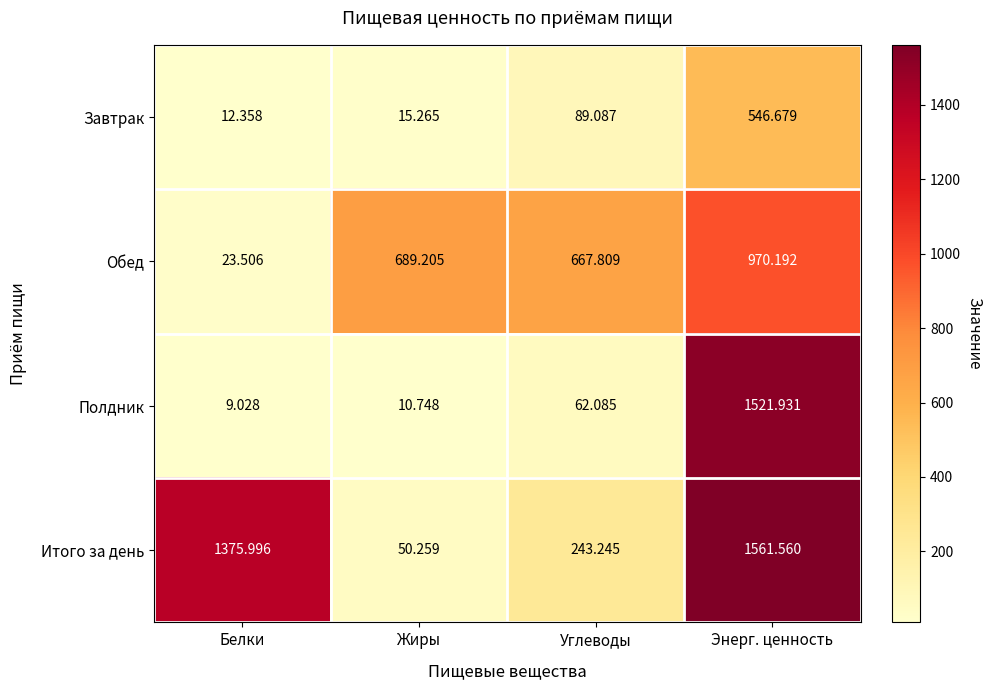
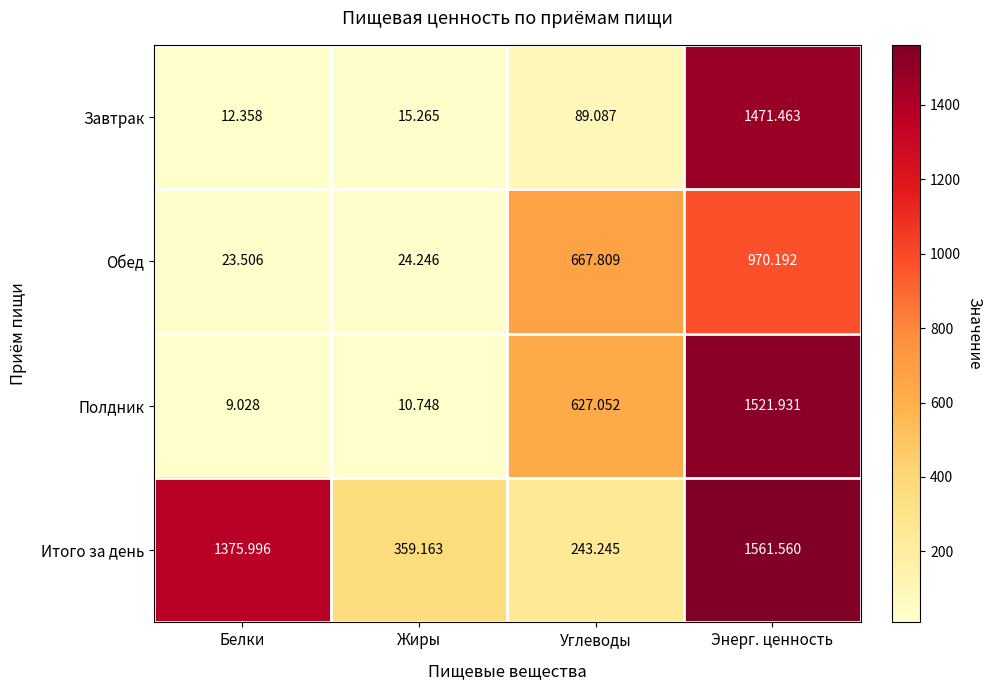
  {
    "Завтрак": {
      "Белки": 12.358,
      "Жиры": 15.265,
      "Углеводы": 89.087,
-     "Энерг. ценность": 546.679
+     "Энерг. ценность": 1471.463
    },
    "Обед": {
      "Белки": 23.506,
-     "Жиры": 689.205,
+     "Жиры": 24.246,
      "Углеводы": 667.809,
      "Энерг. ценность": 970.192
    },
    "Полдник": {
      "Белки": 9.028,
      "Жиры": 10.748,
-     "Углеводы": 62.085,
+     "Углеводы": 627.052,
      "Энерг. ценность": 1521.931
    },
    "Итого за день": {
      "Белки": 1375.996,
-     "Жиры": 50.259,
+     "Жиры": 359.163,
      "Углеводы": 243.245,
      "Энерг. ценность": 1561.560
    }
  }
